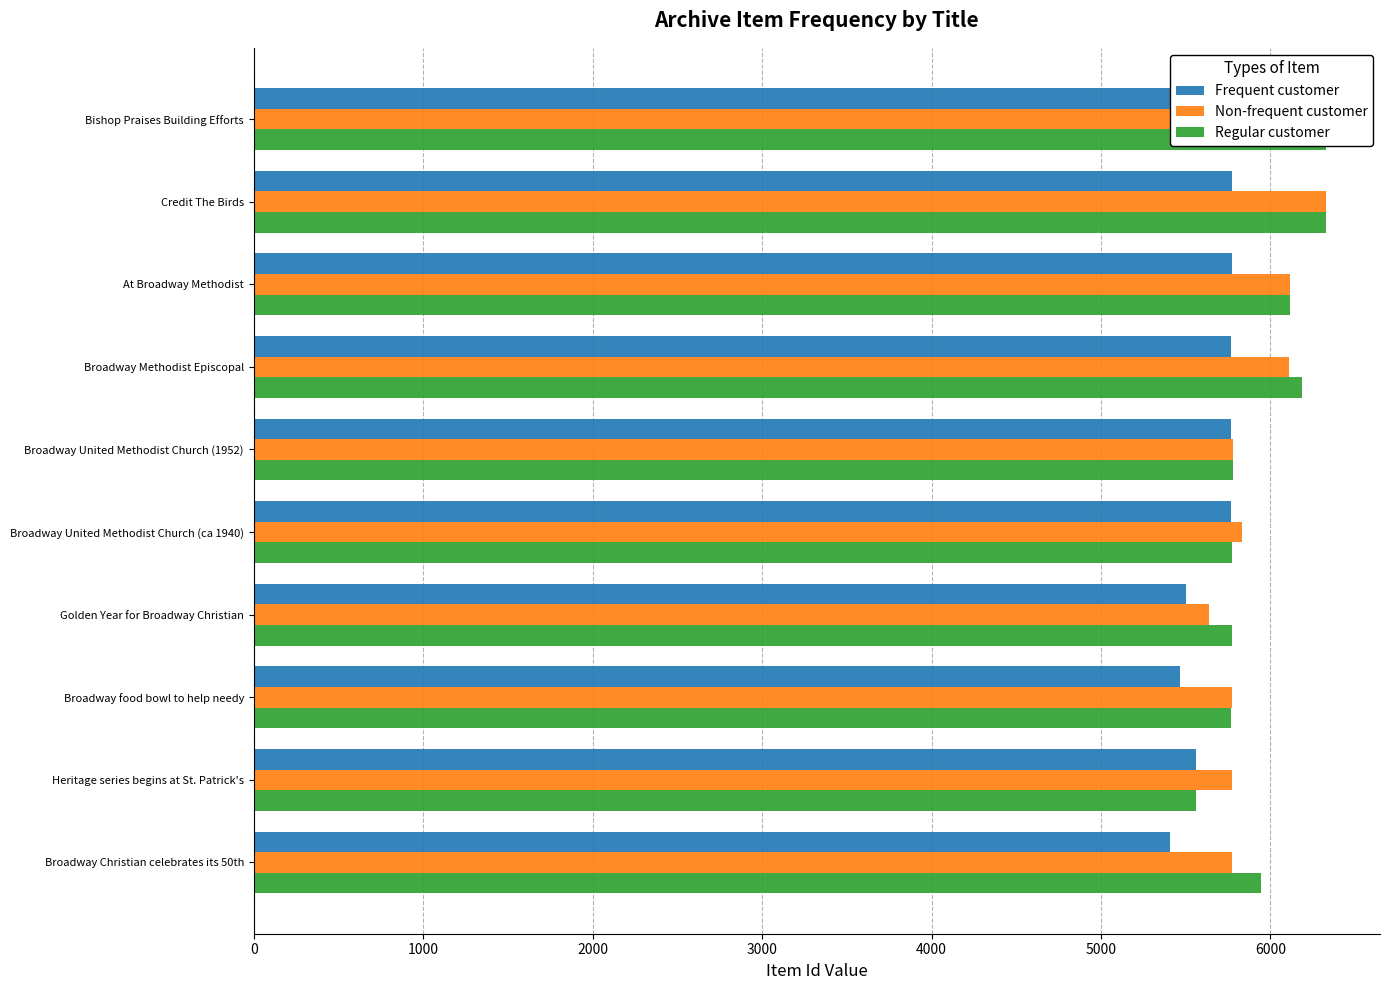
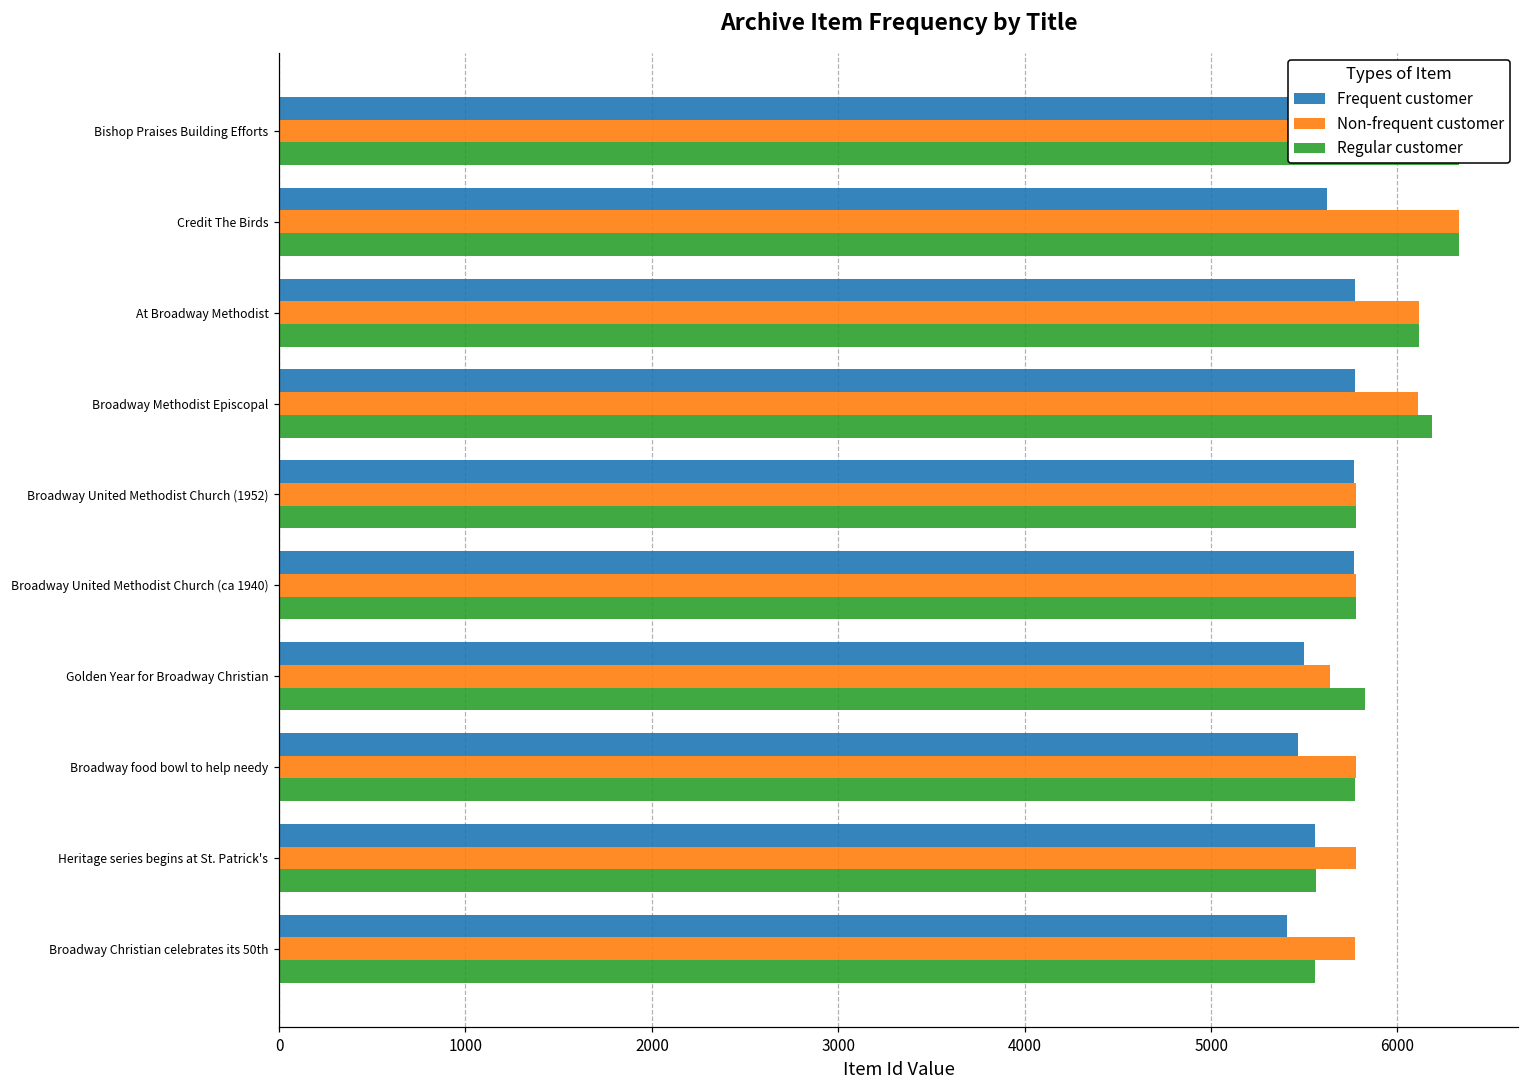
  {
    "Frequent customer": {
-     "Credit The Birds": 5770,
+     "Credit The Birds": 5620,
      "At Broadway Methodist": 5770,
      "Broadway Methodist Episcopal": 5770,
      "Broadway United Methodist Church (1952)": 5770,
      "Broadway United Methodist Church (ca 1940)": 5770,
      "Golden Year for Broadway Christian": 5500,
      "Broadway food bowl to help needy": 5460,
      "Heritage series begins at St. Patrick's": 5560,
      "Broadway Christian celebrates its 50th": 5410
    },
    "Non-frequent customer": {
      "Credit The Birds": 6330,
      "At Broadway Methodist": 6110,
      "Broadway Methodist Episcopal": 6110,
      "Broadway United Methodist Church (1952)": 5780,
-     "Broadway United Methodist Church (ca 1940)": 5830,
+     "Broadway United Methodist Church (ca 1940)": 5780,
      "Golden Year for Broadway Christian": 5640,
      "Broadway food bowl to help needy": 5780,
      "Heritage series begins at St. Patrick's": 5780,
      "Broadway Christian celebrates its 50th": 5770
    },
    "Regular customer": {
      "Credit The Birds": 6330,
      "At Broadway Methodist": 6110,
      "Broadway Methodist Episcopal": 6190,
      "Broadway United Methodist Church (1952)": 5780,
      "Broadway United Methodist Church (ca 1940)": 5780,
-     "Golden Year for Broadway Christian": 5770,
+     "Golden Year for Broadway Christian": 5830,
      "Broadway food bowl to help needy": 5770,
      "Heritage series begins at St. Patrick's": 5560,
-     "Broadway Christian celebrates its 50th": 5940
+     "Broadway Christian celebrates its 50th": 5560
    }
  }
